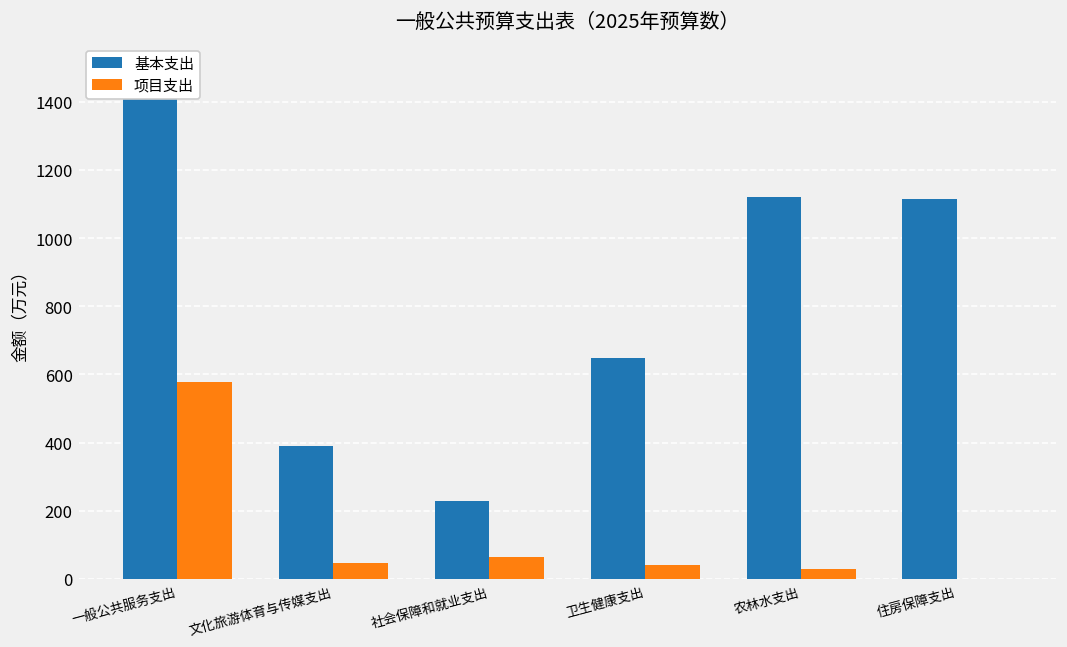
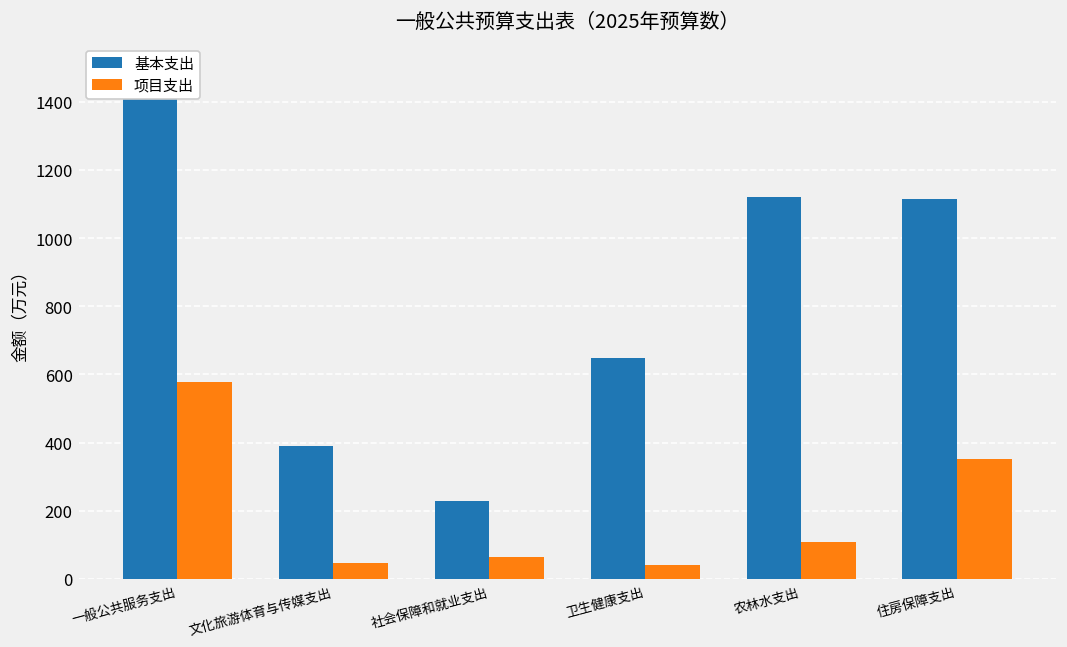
  {
    "基本支出": {
      "文化旅游体育与传媒支出": 390,
      "社会保障和就业支出": 230,
      "卫生健康支出": 650,
      "农林水支出": 1120,
      "住房保障支出": 1120
    },
    "项目支出": {
      "一般公共服务支出": 580,
      "文化旅游体育与传媒支出": 50,
      "社会保障和就业支出": 70,
      "卫生健康支出": 40,
-     "农林水支出": 30,
-     "住房保障支出": 0
+     "农林水支出": 110,
+     "住房保障支出": 350
    }
  }
